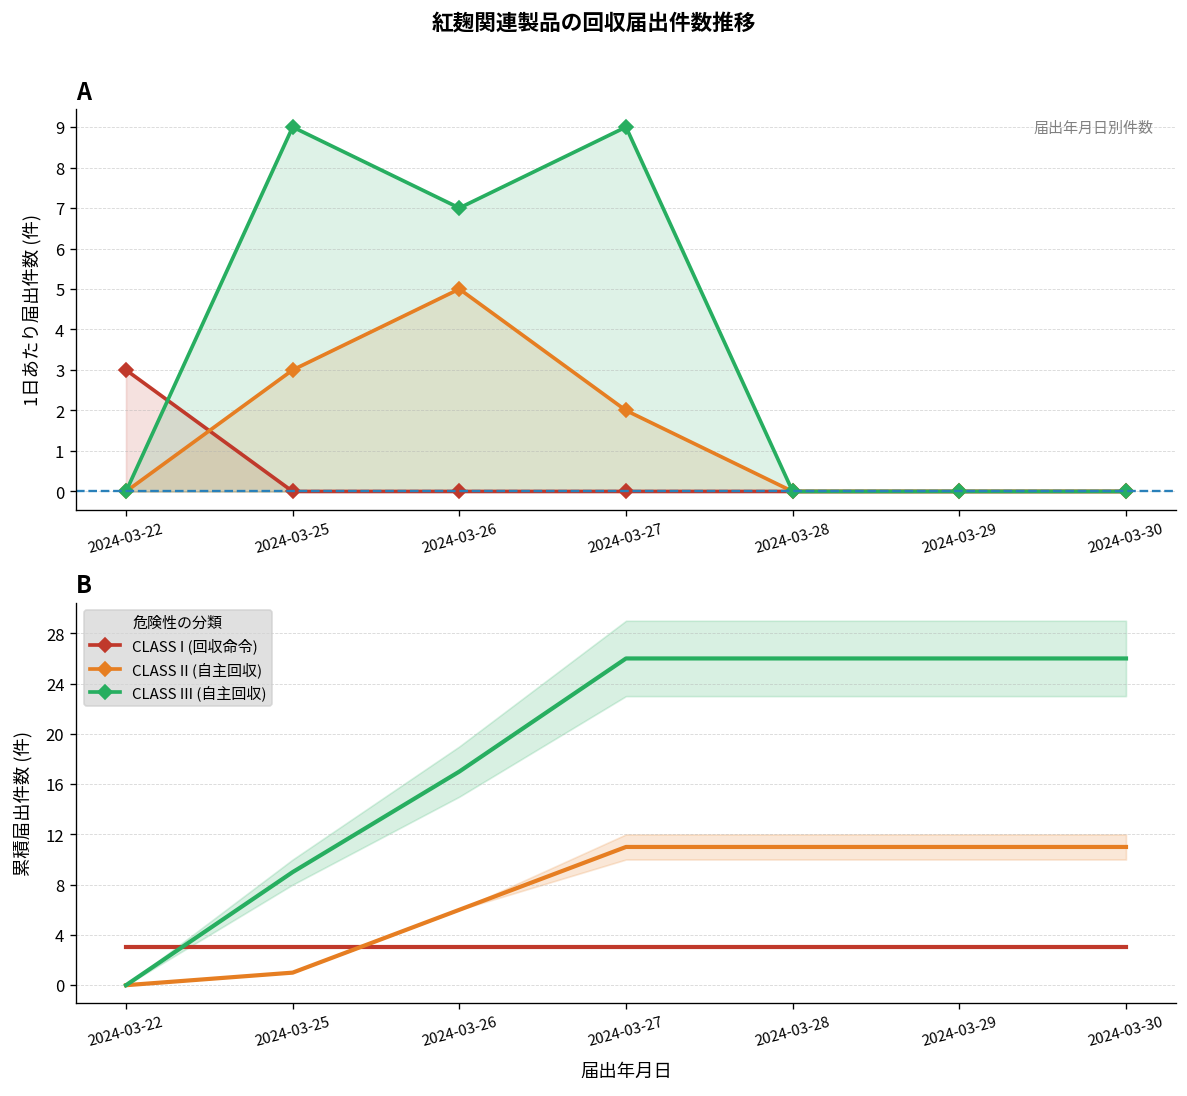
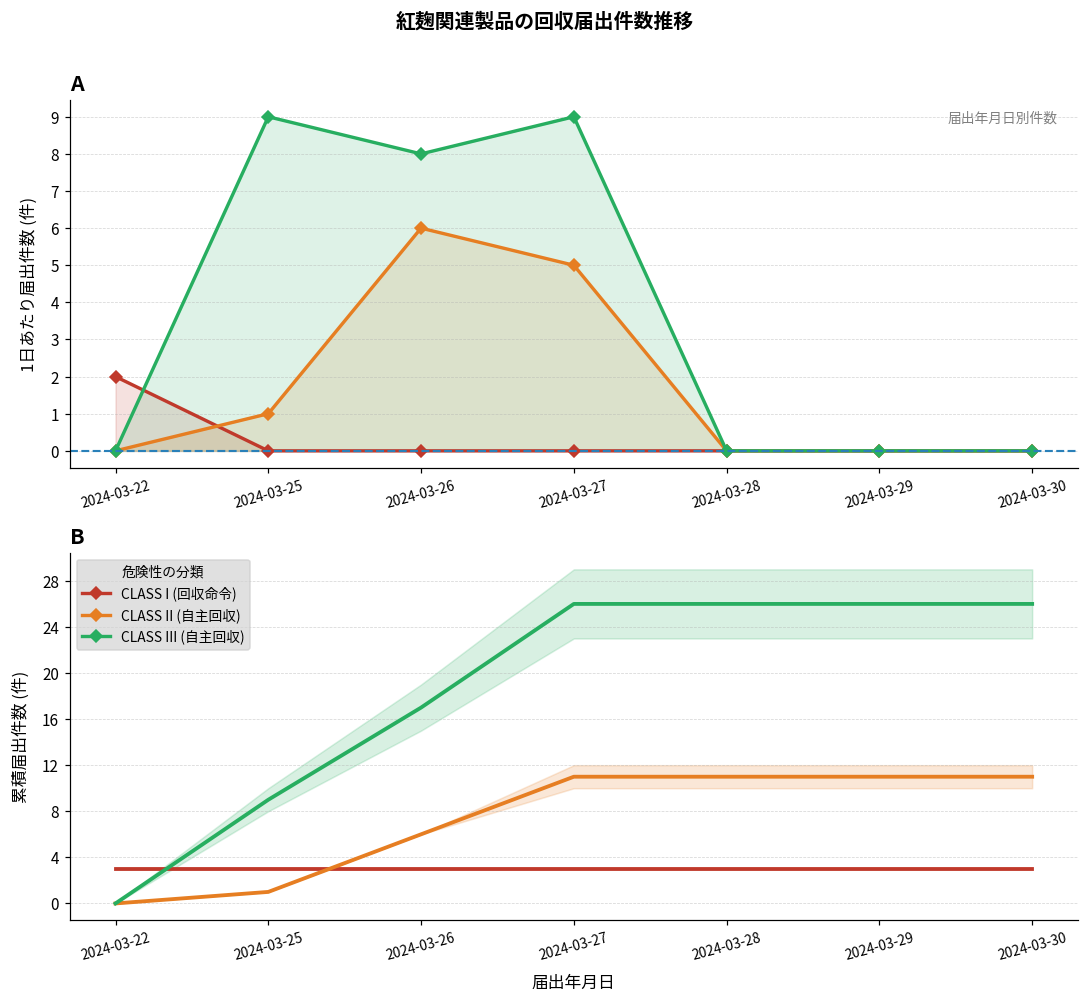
  {
    "A": {
      "CLASS I (回収命令)": {
-       "2024-03-22": 3,
+       "2024-03-22": 2,
        "2024-03-25": 0,
        "2024-03-26": 0,
        "2024-03-27": 0
      },
      "CLASS II (自主回収)": {
-       "2024-03-25": 3,
-       "2024-03-26": 5,
-       "2024-03-27": 2
+       "2024-03-25": 1,
+       "2024-03-26": 6,
+       "2024-03-27": 5
      },
      "CLASS III (自主回収)": {
        "2024-03-25": 9,
-       "2024-03-26": 7,
+       "2024-03-26": 8,
        "2024-03-27": 9
      }
    },
    "B": {
      "CLASS I (回収命令)": {
        "2024-03-22": 3.0,
        "2024-03-25": 3.0,
        "2024-03-26": 3.0,
        "2024-03-27": 3.0,
        "2024-03-28": 3.0,
        "2024-03-29": 3.0,
        "2024-03-30": 3.0
      }
    }
  }
